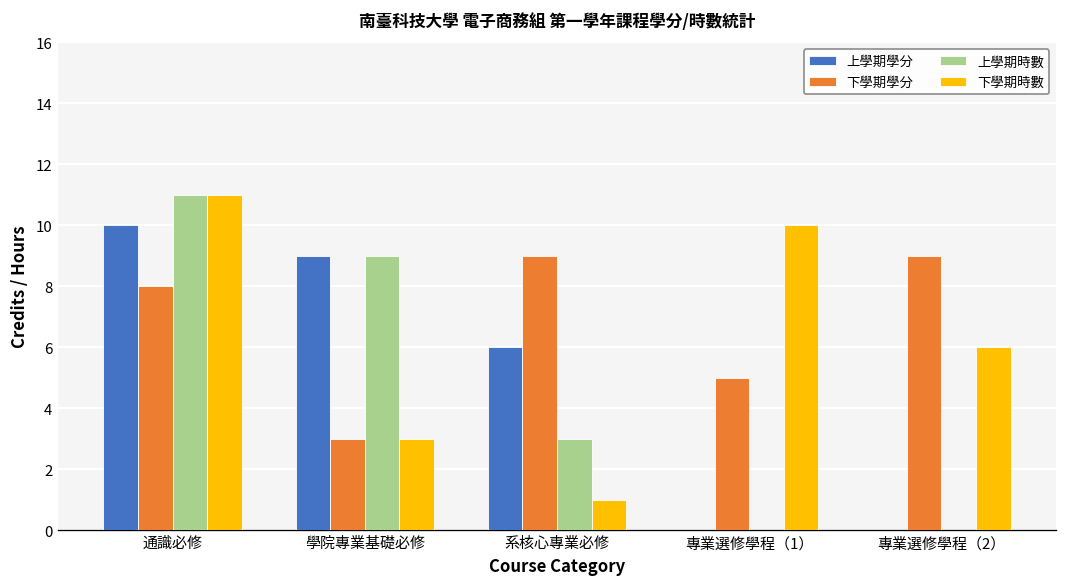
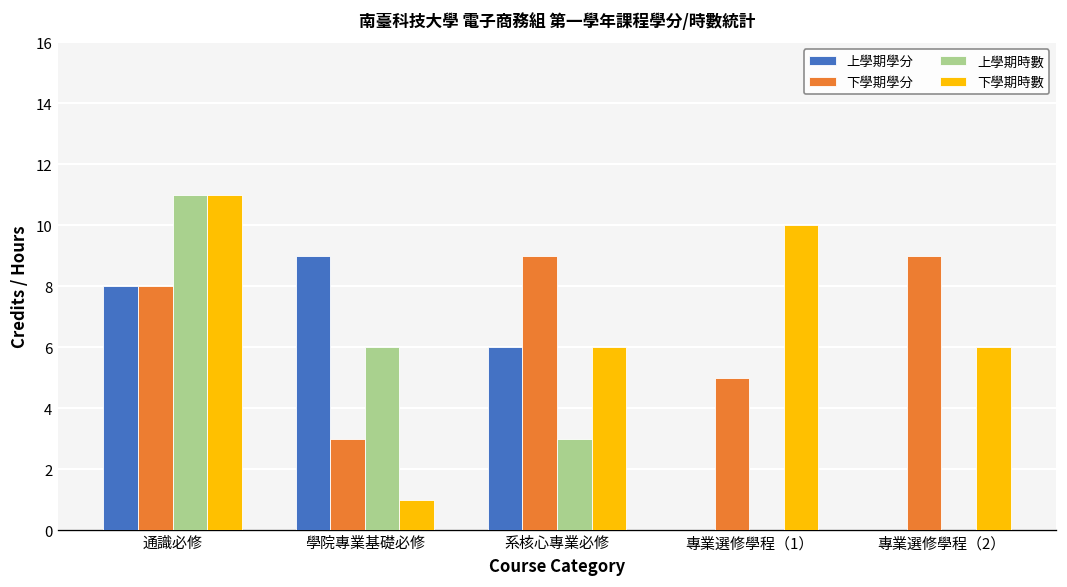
  {
    "上學期學分": {
-     "通識必修": 10,
+     "通識必修": 8,
      "學院專業基礎必修": 9,
      "系核心專業必修": 6,
      "專業選修學程（1）": 0,
      "專業選修學程（2）": 0
    },
    "下學期學分": {
      "通識必修": 8,
      "學院專業基礎必修": 3,
      "系核心專業必修": 9,
      "專業選修學程（1）": 5,
      "專業選修學程（2）": 9
    },
    "上學期時數": {
      "通識必修": 11,
-     "學院專業基礎必修": 9,
+     "學院專業基礎必修": 6,
      "系核心專業必修": 3,
      "專業選修學程（1）": 0,
      "專業選修學程（2）": 0
    },
    "下學期時數": {
      "通識必修": 11,
-     "學院專業基礎必修": 3,
-     "系核心專業必修": 1,
+     "學院專業基礎必修": 1,
+     "系核心專業必修": 6,
      "專業選修學程（1）": 10,
      "專業選修學程（2）": 6
    }
  }
